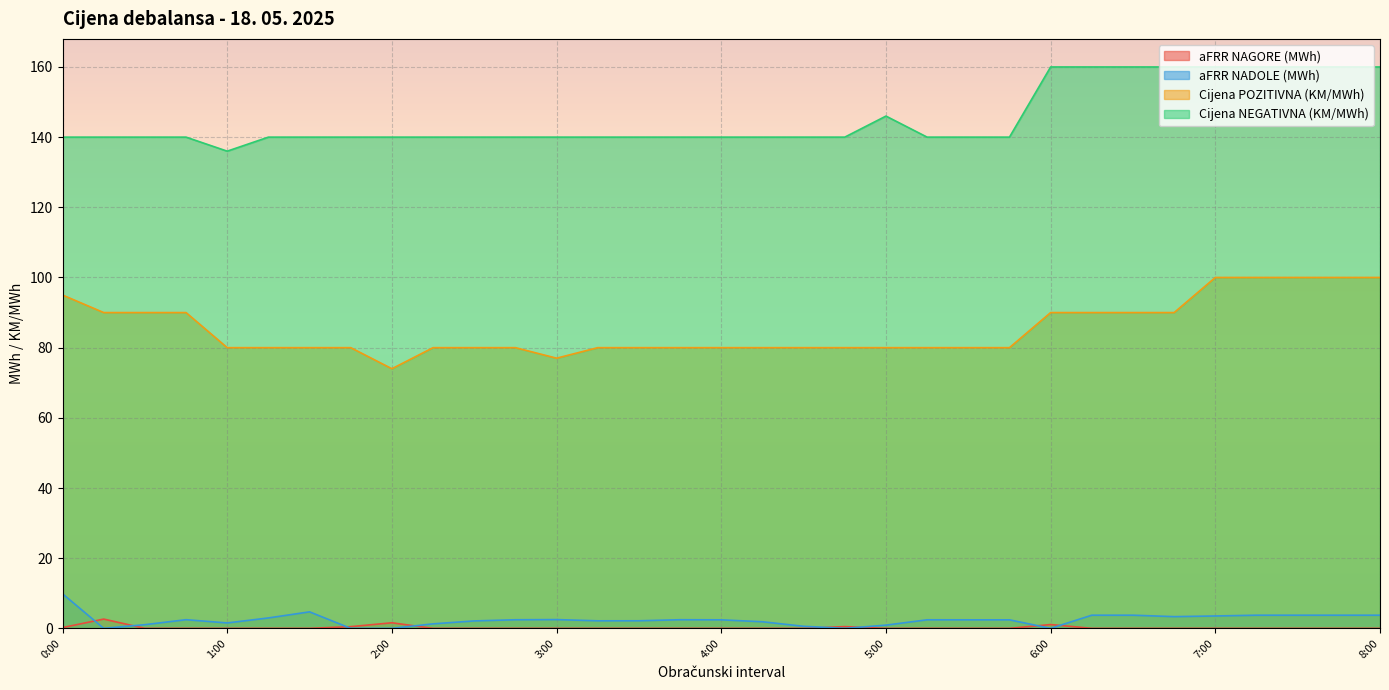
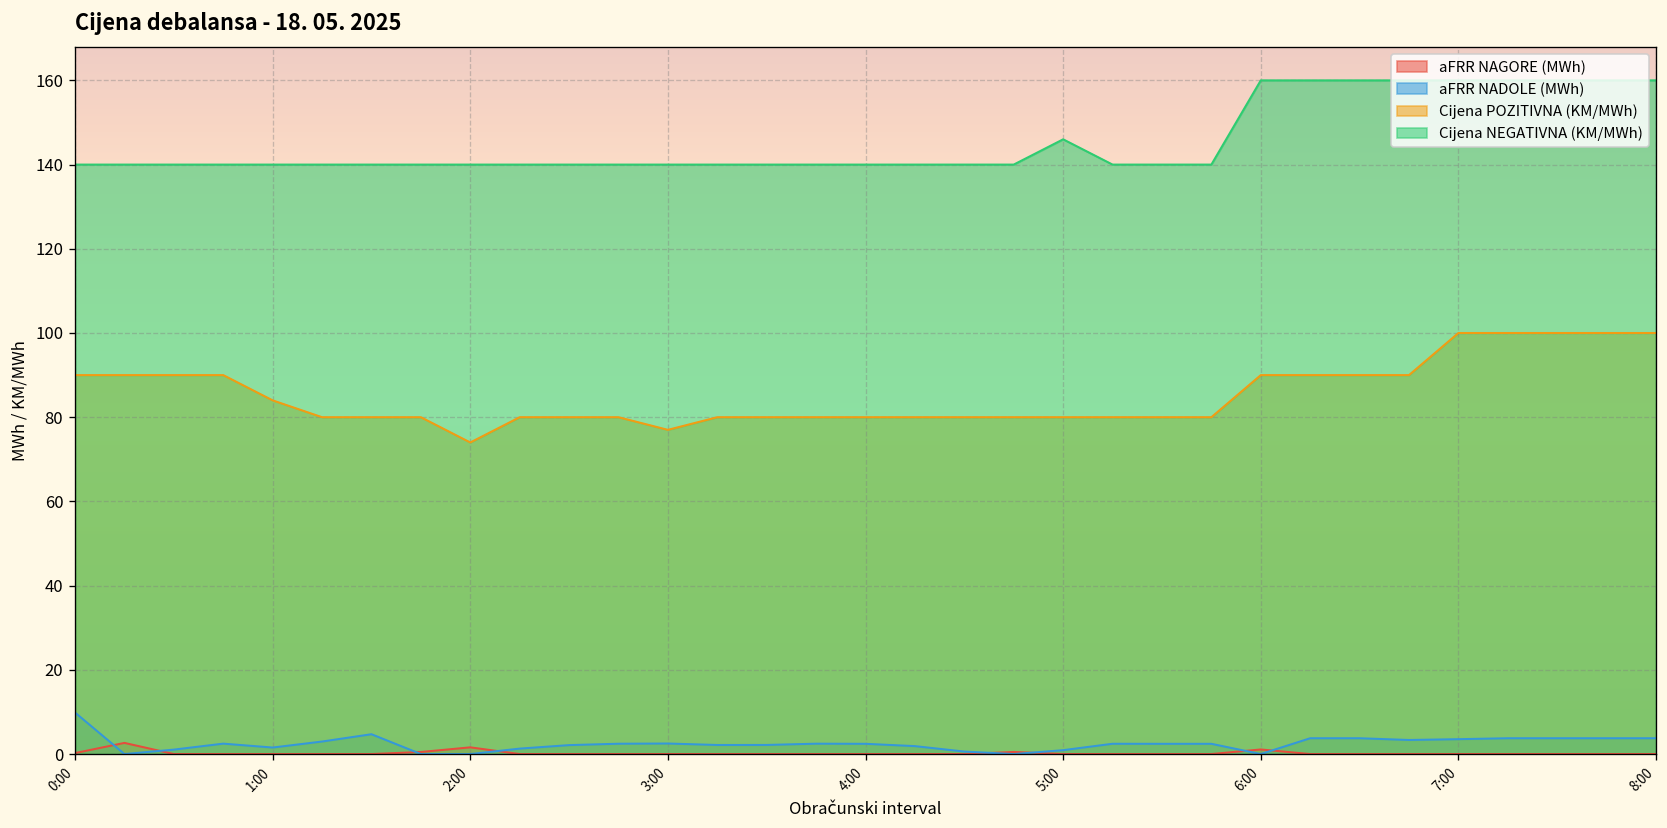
  {
    "aFRR NAGORE (MWh)": {
      "0:00": 0,
      "1:00": 0,
      "2:00": 2,
      "3:00": 0,
      "4:00": 0,
      "5:00": 0,
      "6:00": 1,
      "7:00": 0,
      "8:00": 0
    },
    "aFRR NADOLE (MWh)": {
      "0:00": 10,
      "1:00": 2,
      "2:00": 0,
      "3:00": 3,
      "4:00": 2,
      "5:00": 1,
      "6:00": 0,
      "7:00": 4,
      "8:00": 4
    },
    "Cijena POZITIVNA (KM/MWh)": {
-     "0:00": 95,
-     "1:00": 80,
+     "0:00": 90,
+     "1:00": 84,
      "2:00": 74,
      "3:00": 77,
      "4:00": 80,
      "5:00": 80,
      "6:00": 90,
      "7:00": 100,
      "8:00": 100
    },
    "Cijena NEGATIVNA (KM/MWh)": {
      "0:00": 140,
-     "1:00": 136,
+     "1:00": 140,
      "2:00": 140,
      "3:00": 140,
      "4:00": 140,
      "5:00": 146,
      "6:00": 160,
      "8:00": 160
    }
  }
